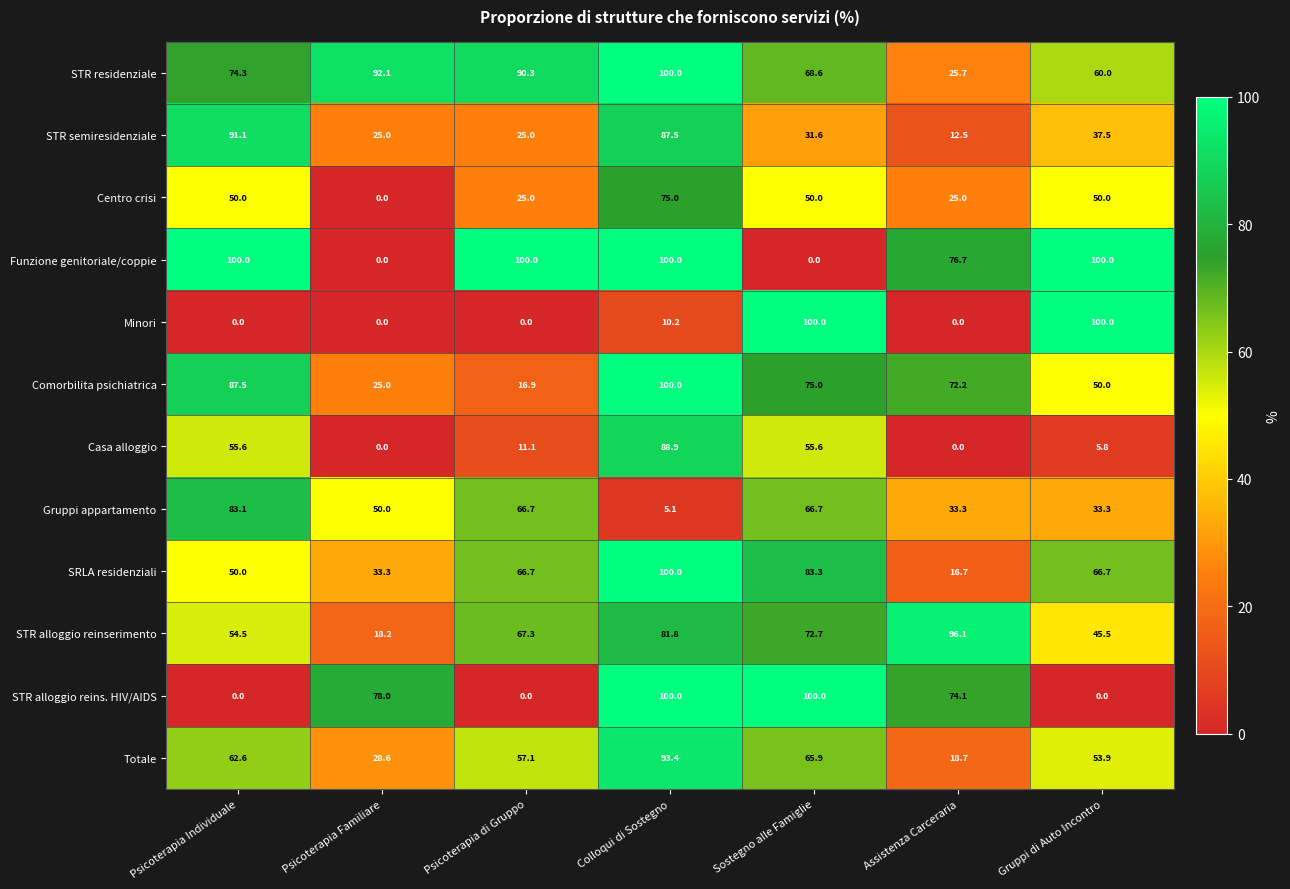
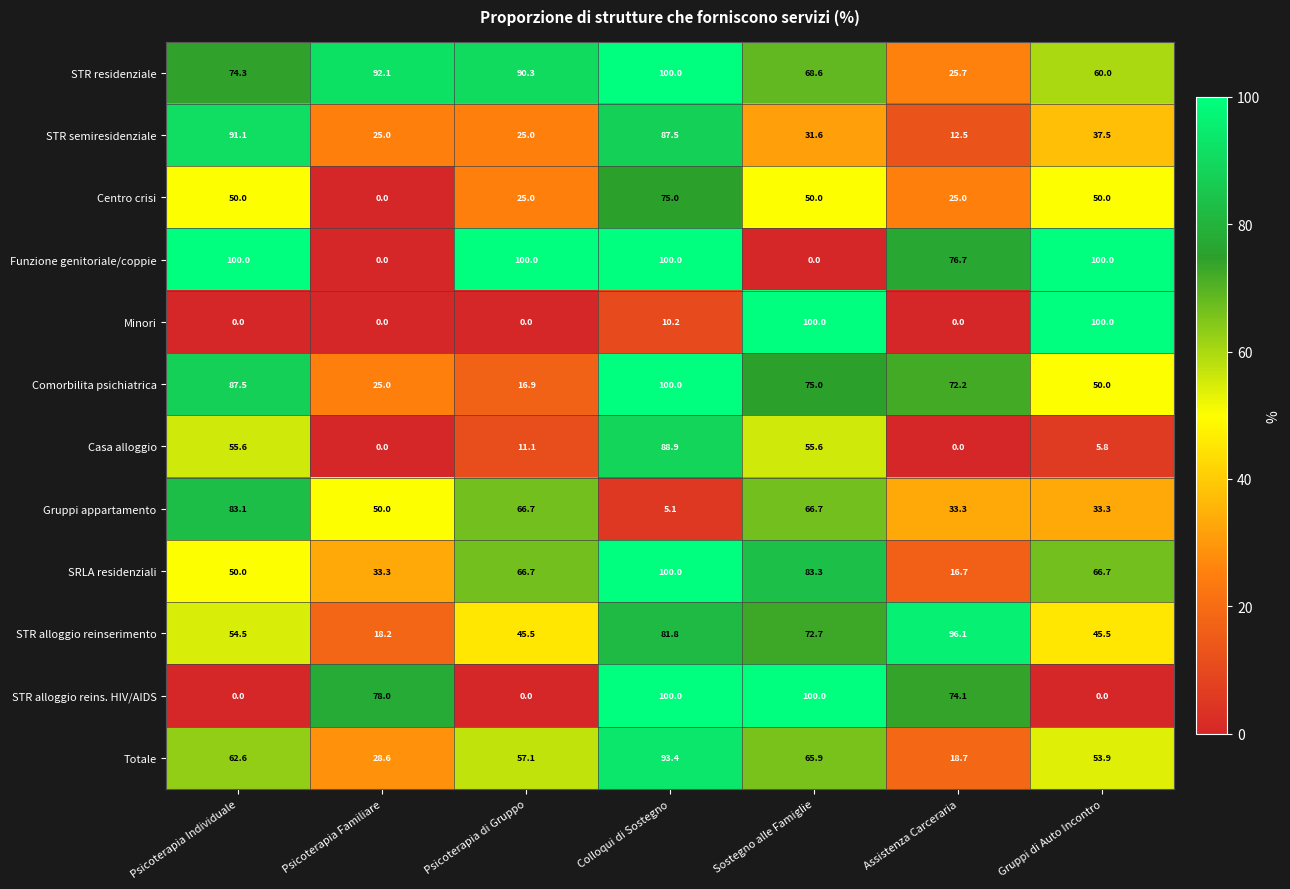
  {
    "STR residenziale": {
      "Psicoterapia Individuale": 74.3,
      "Psicoterapia Familiare": 92.1,
      "Psicoterapia di Gruppo": 90.3,
      "Colloqui di Sostegno": 100.0,
      "Sostegno alle Famiglie": 68.6,
      "Assistenza Carceraria": 25.7,
      "Gruppi di Auto Incontro": 60.0
    },
    "STR semiresidenziale": {
      "Psicoterapia Individuale": 91.1,
      "Psicoterapia Familiare": 25.0,
      "Psicoterapia di Gruppo": 25.0,
      "Colloqui di Sostegno": 87.5,
      "Sostegno alle Famiglie": 31.6,
      "Assistenza Carceraria": 12.5,
      "Gruppi di Auto Incontro": 37.5
    },
    "Centro crisi": {
      "Psicoterapia Individuale": 50.0,
      "Psicoterapia Familiare": 0.0,
      "Psicoterapia di Gruppo": 25.0,
      "Colloqui di Sostegno": 75.0,
      "Sostegno alle Famiglie": 50.0,
      "Assistenza Carceraria": 25.0,
      "Gruppi di Auto Incontro": 50.0
    },
    "Funzione genitoriale/coppie": {
      "Psicoterapia Individuale": 100.0,
      "Psicoterapia Familiare": 0.0,
      "Psicoterapia di Gruppo": 100.0,
      "Colloqui di Sostegno": 100.0,
      "Sostegno alle Famiglie": 0.0,
      "Assistenza Carceraria": 76.7,
      "Gruppi di Auto Incontro": 100.0
    },
    "Minori": {
      "Psicoterapia Individuale": 0.0,
      "Psicoterapia Familiare": 0.0,
      "Psicoterapia di Gruppo": 0.0,
      "Colloqui di Sostegno": 10.2,
      "Sostegno alle Famiglie": 100.0,
      "Assistenza Carceraria": 0.0,
      "Gruppi di Auto Incontro": 100.0
    },
    "Comorbilita psichiatrica": {
      "Psicoterapia Individuale": 87.5,
      "Psicoterapia Familiare": 25.0,
      "Psicoterapia di Gruppo": 16.9,
      "Colloqui di Sostegno": 100.0,
      "Sostegno alle Famiglie": 75.0,
      "Assistenza Carceraria": 72.2,
      "Gruppi di Auto Incontro": 50.0
    },
    "Casa alloggio": {
      "Psicoterapia Individuale": 55.6,
      "Psicoterapia Familiare": 0.0,
      "Psicoterapia di Gruppo": 11.1,
      "Colloqui di Sostegno": 88.9,
      "Sostegno alle Famiglie": 55.6,
      "Assistenza Carceraria": 0.0,
      "Gruppi di Auto Incontro": 5.8
    },
    "Gruppi appartamento": {
      "Psicoterapia Individuale": 83.1,
      "Psicoterapia Familiare": 50.0,
      "Psicoterapia di Gruppo": 66.7,
      "Colloqui di Sostegno": 5.1,
      "Sostegno alle Famiglie": 66.7,
      "Assistenza Carceraria": 33.3,
      "Gruppi di Auto Incontro": 33.3
    },
    "SRLA residenziali": {
      "Psicoterapia Individuale": 50.0,
      "Psicoterapia Familiare": 33.3,
      "Psicoterapia di Gruppo": 66.7,
      "Colloqui di Sostegno": 100.0,
      "Sostegno alle Famiglie": 83.3,
      "Assistenza Carceraria": 16.7,
      "Gruppi di Auto Incontro": 66.7
    },
    "STR alloggio reinserimento": {
      "Psicoterapia Individuale": 54.5,
      "Psicoterapia Familiare": 18.2,
-     "Psicoterapia di Gruppo": 67.3,
+     "Psicoterapia di Gruppo": 45.5,
      "Colloqui di Sostegno": 81.8,
      "Sostegno alle Famiglie": 72.7,
      "Assistenza Carceraria": 96.1,
      "Gruppi di Auto Incontro": 45.5
    },
    "STR alloggio reins. HIV/AIDS": {
      "Psicoterapia Individuale": 0.0,
      "Psicoterapia Familiare": 78.0,
      "Psicoterapia di Gruppo": 0.0,
      "Colloqui di Sostegno": 100.0,
      "Sostegno alle Famiglie": 100.0,
      "Assistenza Carceraria": 74.1,
      "Gruppi di Auto Incontro": 0.0
    },
    "Totale": {
      "Psicoterapia Individuale": 62.6,
      "Psicoterapia Familiare": 28.6,
      "Psicoterapia di Gruppo": 57.1,
      "Colloqui di Sostegno": 93.4,
      "Sostegno alle Famiglie": 65.9,
      "Assistenza Carceraria": 18.7,
      "Gruppi di Auto Incontro": 53.9
    }
  }
